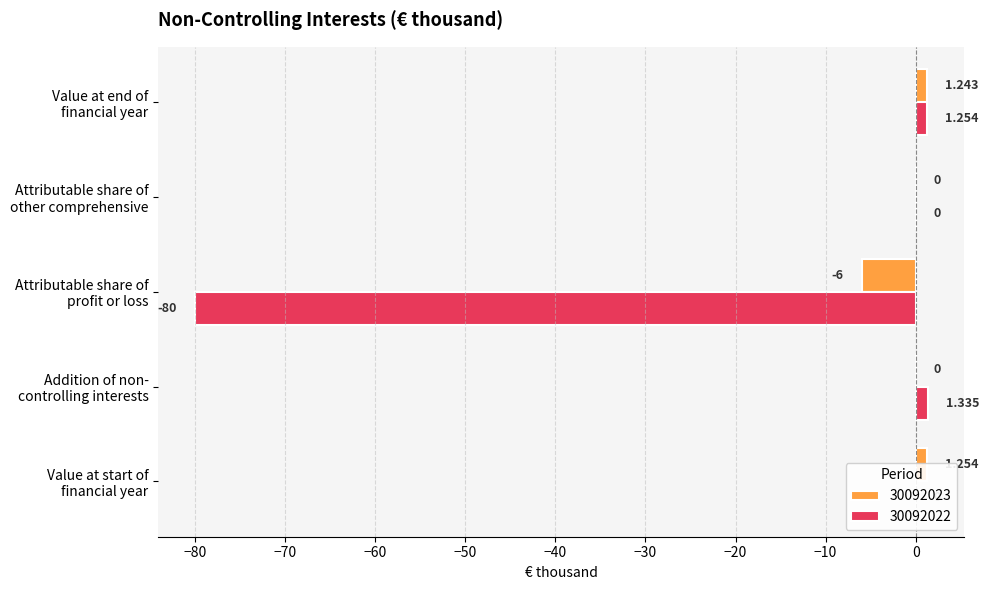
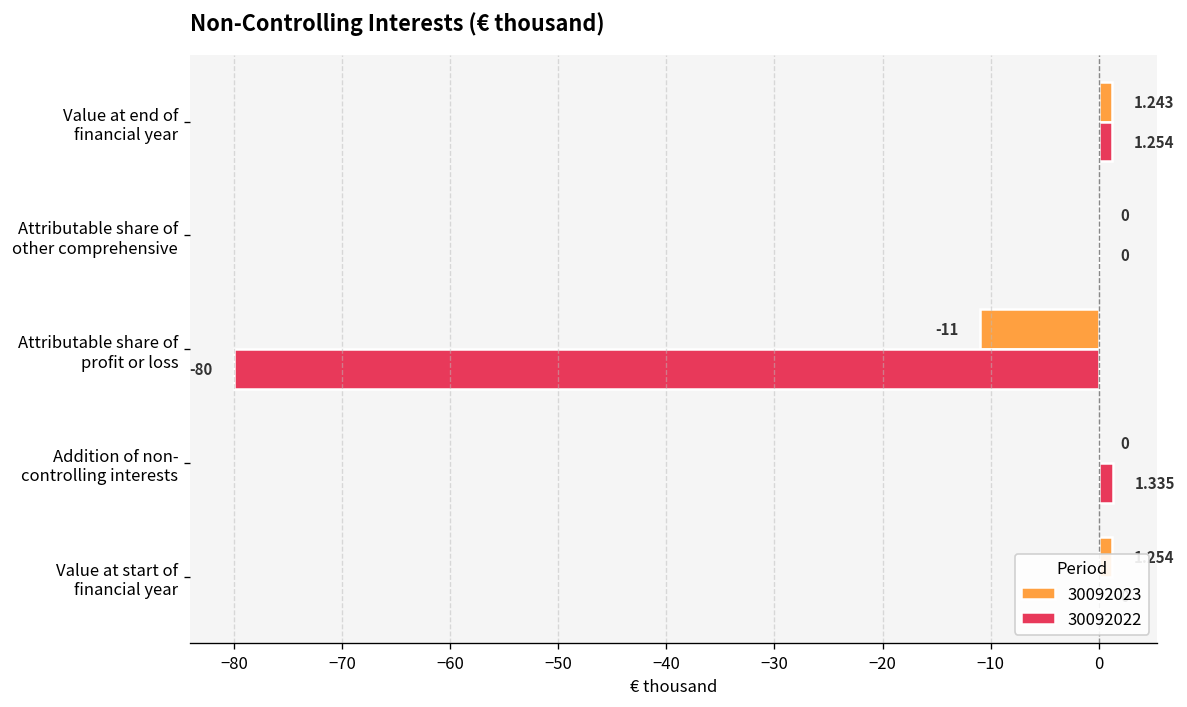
  {
    "30092023": {
      "Value at end of financial year": 1.243,
      "Attributable share of other comprehensive": 0,
-     "Attributable share of profit or loss": -6,
+     "Attributable share of profit or loss": -11,
      "Addition of non- controlling interests": 0
    },
    "30092022": {
      "Value at end of financial year": 1.254,
      "Attributable share of other comprehensive": 0,
      "Attributable share of profit or loss": -80,
      "Addition of non- controlling interests": 1.335
    }
  }
